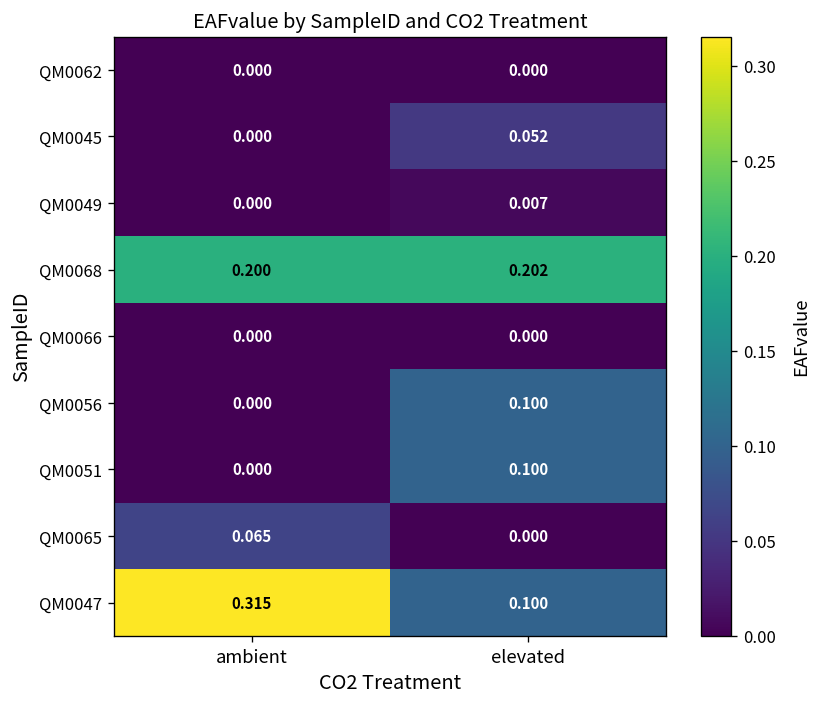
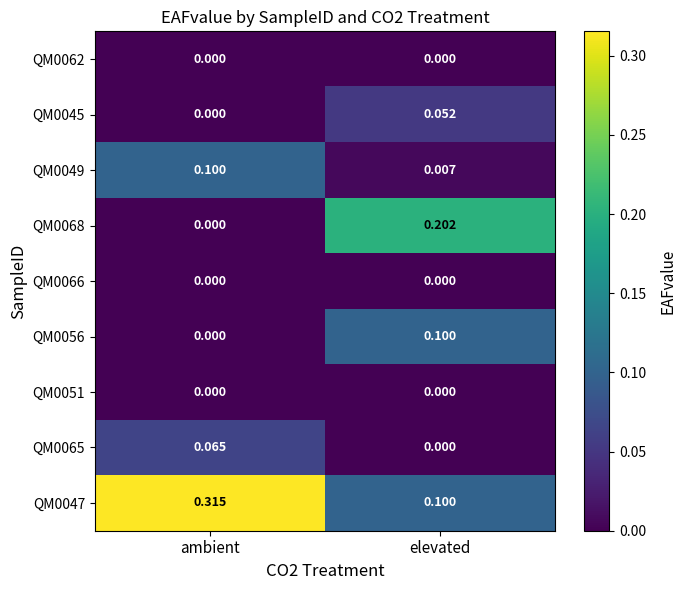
  {
    "QM0062": {
      "ambient": 0.000,
      "elevated": 0.000
    },
    "QM0045": {
      "ambient": 0.000,
      "elevated": 0.052
    },
    "QM0049": {
-     "ambient": 0.000,
+     "ambient": 0.100,
      "elevated": 0.007
    },
    "QM0068": {
-     "ambient": 0.200,
+     "ambient": 0.000,
      "elevated": 0.202
    },
    "QM0066": {
      "ambient": 0.000,
      "elevated": 0.000
    },
    "QM0056": {
      "ambient": 0.000,
      "elevated": 0.100
    },
    "QM0051": {
      "ambient": 0.000,
-     "elevated": 0.100
+     "elevated": 0.000
    },
    "QM0065": {
      "ambient": 0.065,
      "elevated": 0.000
    },
    "QM0047": {
      "ambient": 0.315,
      "elevated": 0.100
    }
  }
